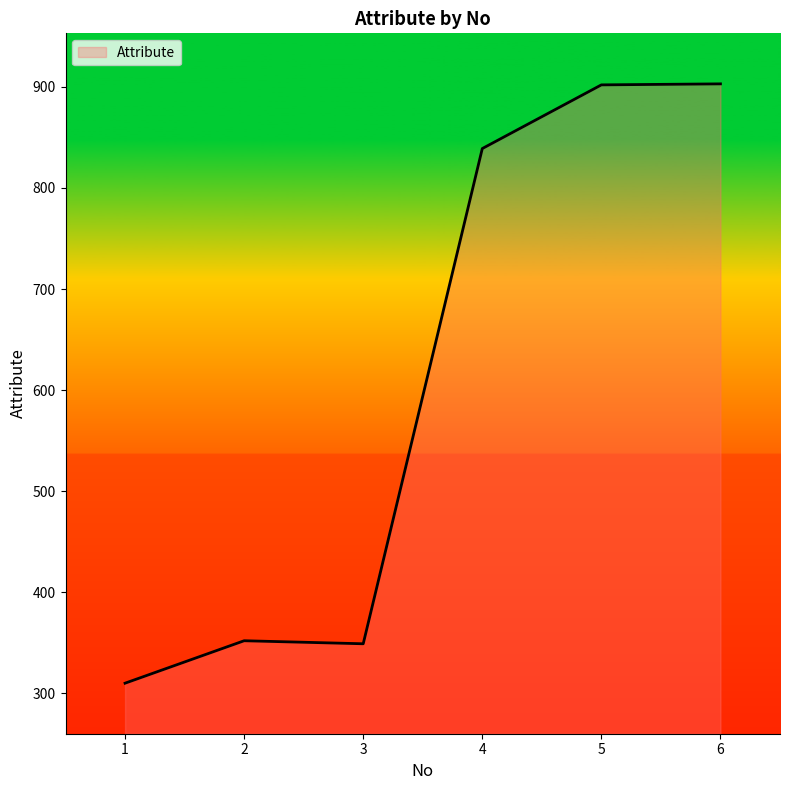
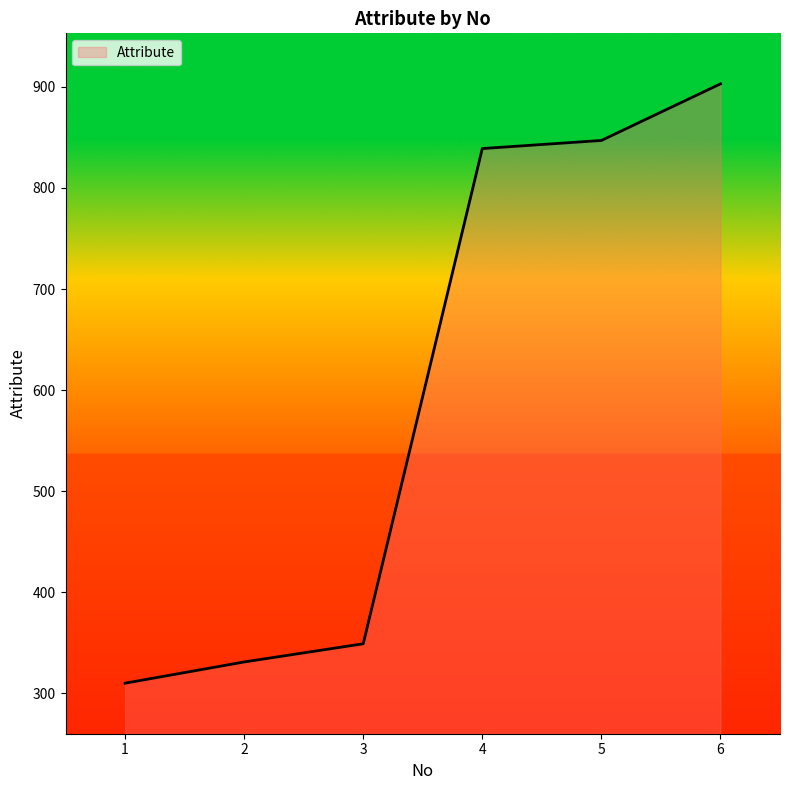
  {
    "1": 310,
-   "2": 352,
+   "2": 331,
    "3": 349,
    "4": 839,
-   "5": 902,
+   "5": 847,
    "6": 903
  }
